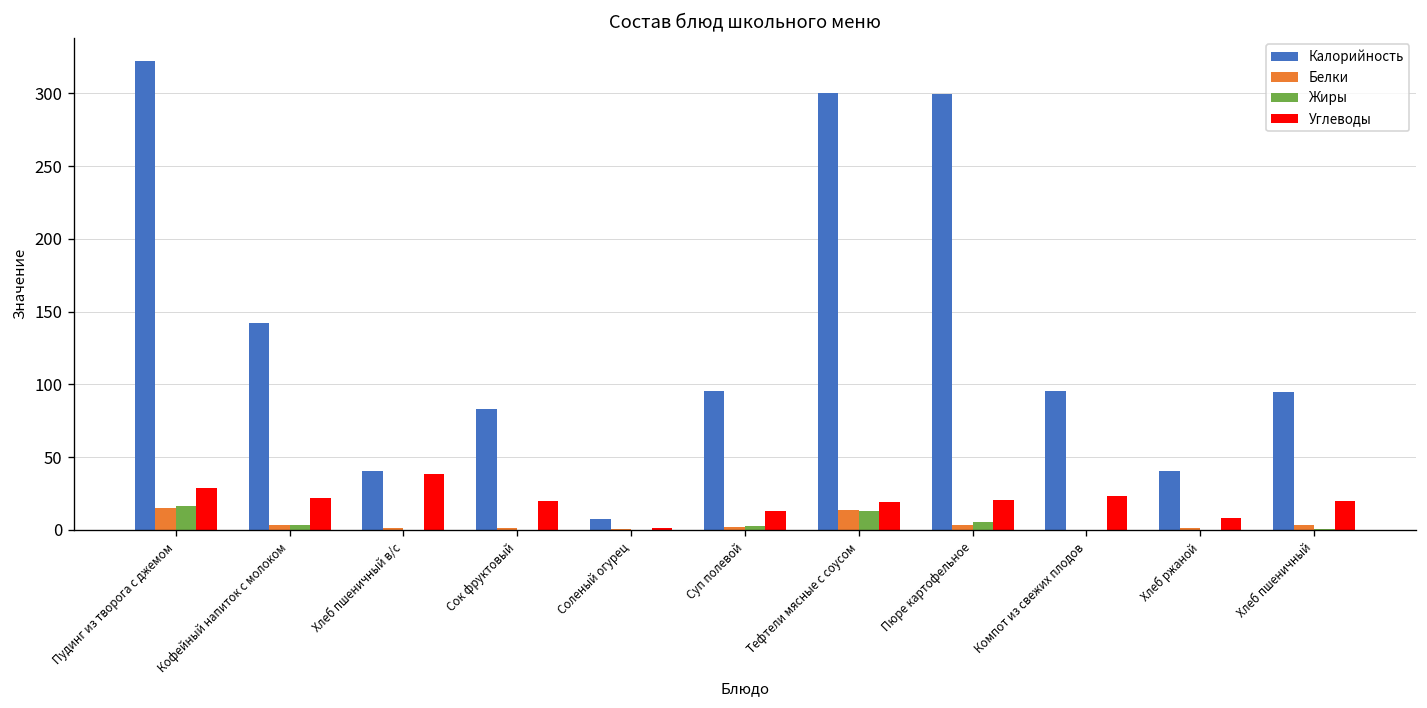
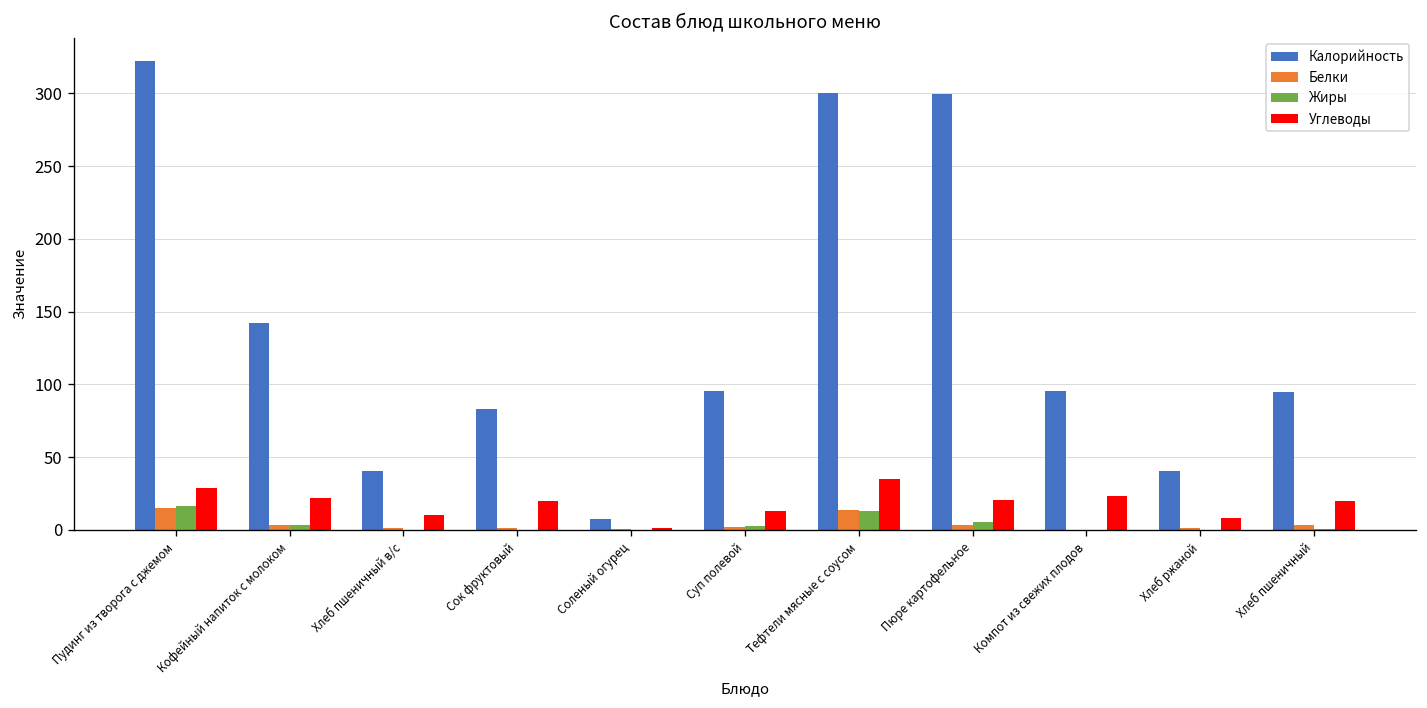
  {
    "Калорийность": {
      "Пудинг из творога с джемом": 322,
      "Кофейный напиток с молоком": 142,
      "Хлеб пшеничный в/с": 40,
      "Сок фруктовый": 83,
      "Соленый огурец": 8,
      "Суп полевой": 96,
      "Тефтели мясные с соусом": 300,
      "Пюре картофельное": 300,
      "Компот из свежих плодов": 96,
      "Хлеб ржаной": 41,
      "Хлеб пшеничный": 95
    },
    "Белки": {
      "Пудинг из творога с джемом": 15,
      "Кофейный напиток с молоком": 3,
      "Суп полевой": 2,
      "Тефтели мясные с соусом": 14,
      "Пюре картофельное": 3,
      "Хлеб пшеничный": 3
    },
    "Жиры": {
      "Пудинг из творога с джемом": 17,
      "Кофейный напиток с молоком": 3,
      "Суп полевой": 2,
      "Тефтели мясные с соусом": 13,
      "Пюре картофельное": 5
    },
    "Углеводы": {
      "Пудинг из творога с джемом": 29,
      "Кофейный напиток с молоком": 22,
-     "Хлеб пшеничный в/с": 38,
+     "Хлеб пшеничный в/с": 10,
      "Сок фруктовый": 20,
      "Суп полевой": 13,
-     "Тефтели мясные с соусом": 19,
+     "Тефтели мясные с соусом": 35,
      "Пюре картофельное": 20,
      "Компот из свежих плодов": 23,
      "Хлеб ржаной": 9,
      "Хлеб пшеничный": 20
    }
  }
